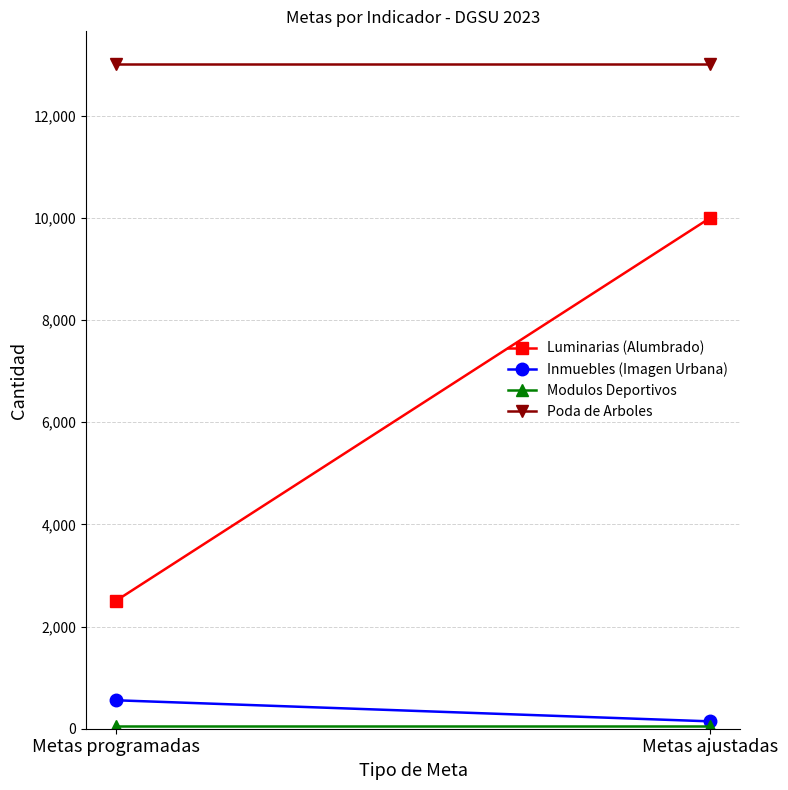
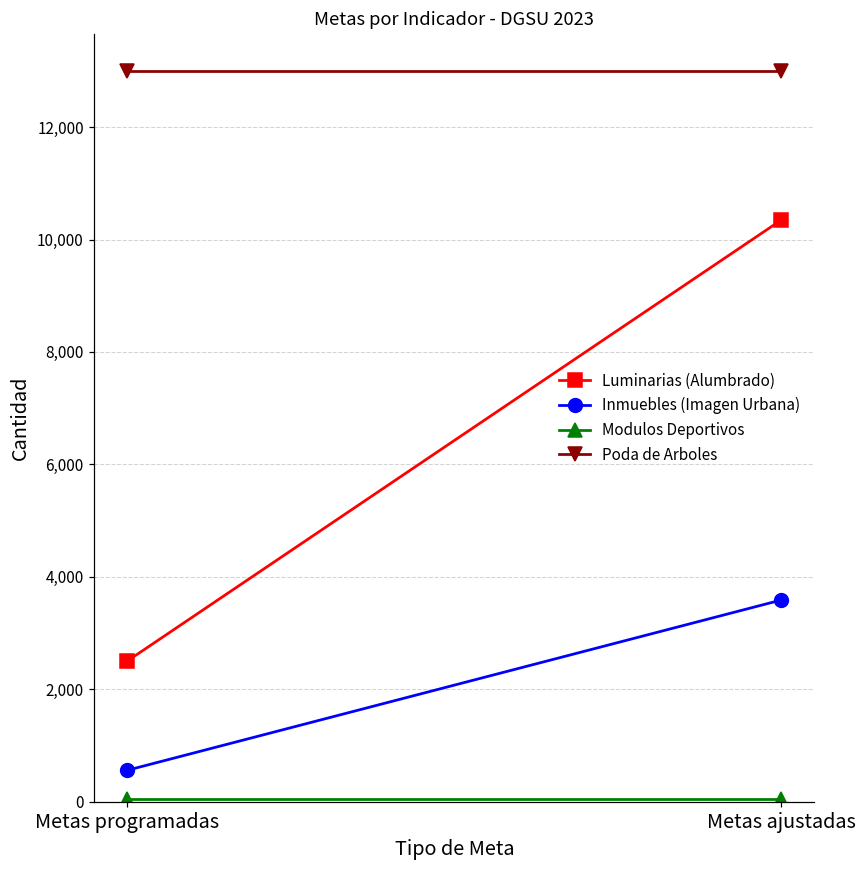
  {
    "Luminarias (Alumbrado)": {
      "Metas programadas": "2,500",
-     "Metas ajustadas": "10,000"
+     "Metas ajustadas": "10,300"
    },
    "Inmuebles (Imagen Urbana)": {
      "Metas programadas": "600",
-     "Metas ajustadas": "100"
+     "Metas ajustadas": "3,600"
    },
    "Modulos Deportivos": {
      "Metas programadas": "0",
      "Metas ajustadas": "0"
    },
    "Poda de Arboles": {
      "Metas programadas": "13,000",
      "Metas ajustadas": "13,000"
    }
  }
